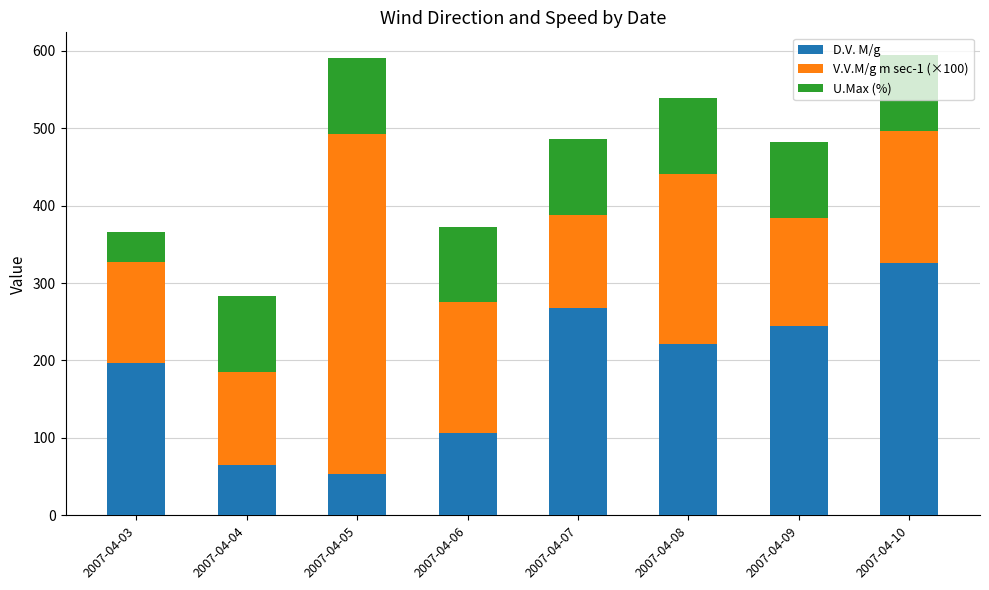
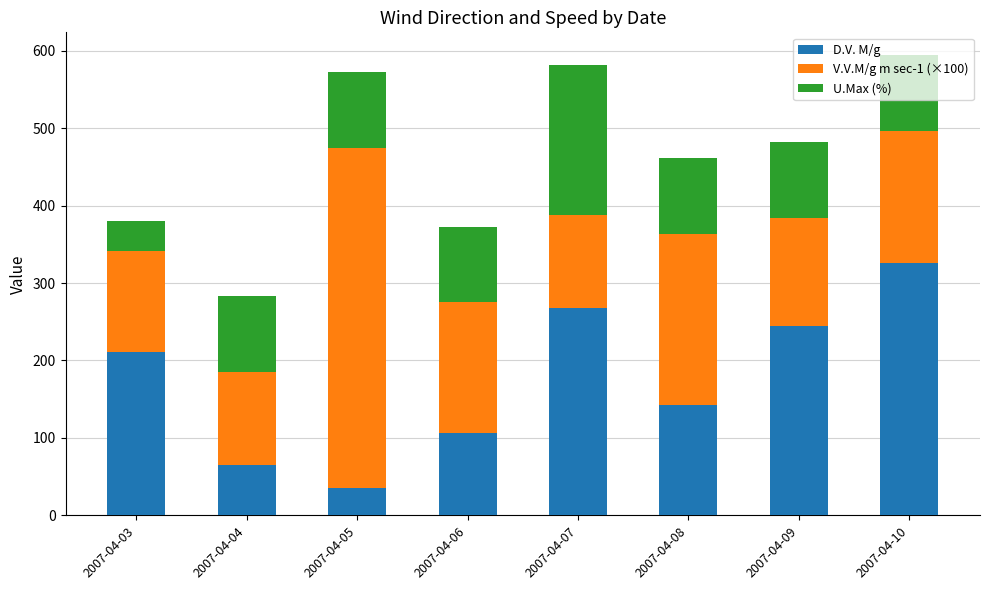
  {
    "D.V. M/g": {
-     "2007-04-03": 200,
+     "2007-04-03": 210,
      "2007-04-04": 70,
-     "2007-04-05": 50,
+     "2007-04-05": 40,
      "2007-04-06": 110,
      "2007-04-07": 270,
-     "2007-04-08": 220,
+     "2007-04-08": 140,
      "2007-04-09": 240,
      "2007-04-10": 330
    },
    "V.V.M/g m sec-1 (×100)": {
      "2007-04-03": 130,
      "2007-04-04": 120,
      "2007-04-05": 440,
      "2007-04-06": 170,
      "2007-04-07": 120,
      "2007-04-08": 220,
      "2007-04-09": 140,
      "2007-04-10": 170
    },
    "U.Max (%)": {
      "2007-04-03": 40,
      "2007-04-04": 100,
      "2007-04-05": 100,
      "2007-04-06": 100,
-     "2007-04-07": 100,
+     "2007-04-07": 190,
      "2007-04-08": 100,
      "2007-04-09": 100
    }
  }
